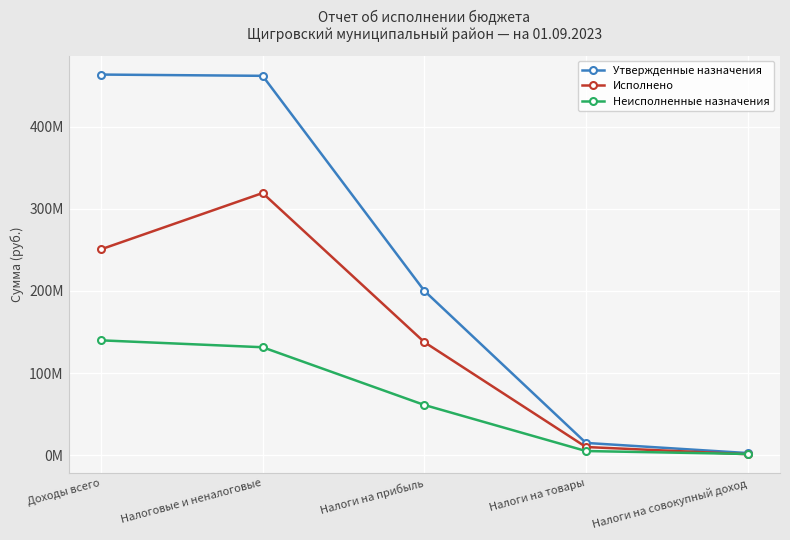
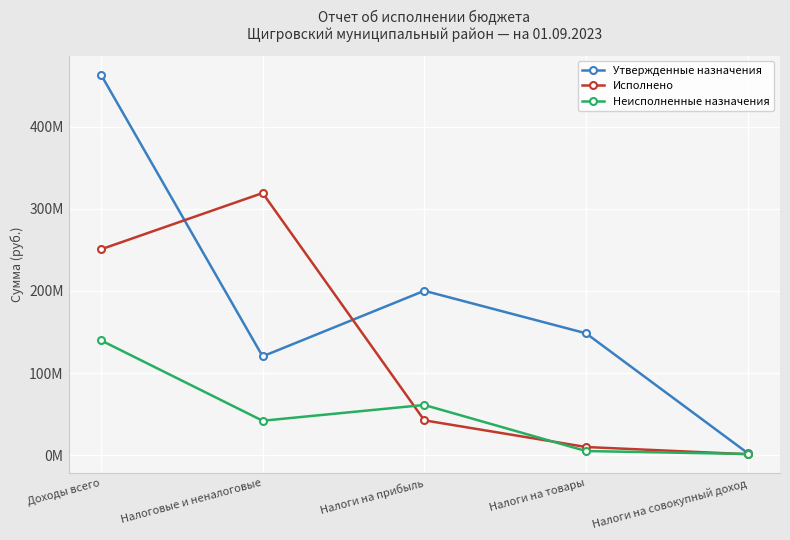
  {
    "Утвержденные назначения": {
      "Доходы всего": 460000000,
-     "Налоговые и неналоговые": 460000000,
+     "Налоговые и неналоговые": 120000000,
      "Налоги на прибыль": 200000000,
-     "Налоги на товары": 10000000
+     "Налоги на товары": 150000000
    },
    "Исполнено": {
      "Доходы всего": 250000000,
      "Налоговые и неналоговые": 320000000,
-     "Налоги на прибыль": 140000000,
+     "Налоги на прибыль": 40000000,
      "Налоги на товары": 10000000
    },
    "Неисполненные назначения": {
      "Доходы всего": 140000000,
-     "Налоговые и неналоговые": 130000000,
+     "Налоговые и неналоговые": 40000000,
      "Налоги на прибыль": 60000000,
      "Налоги на товары": 0
    }
  }
